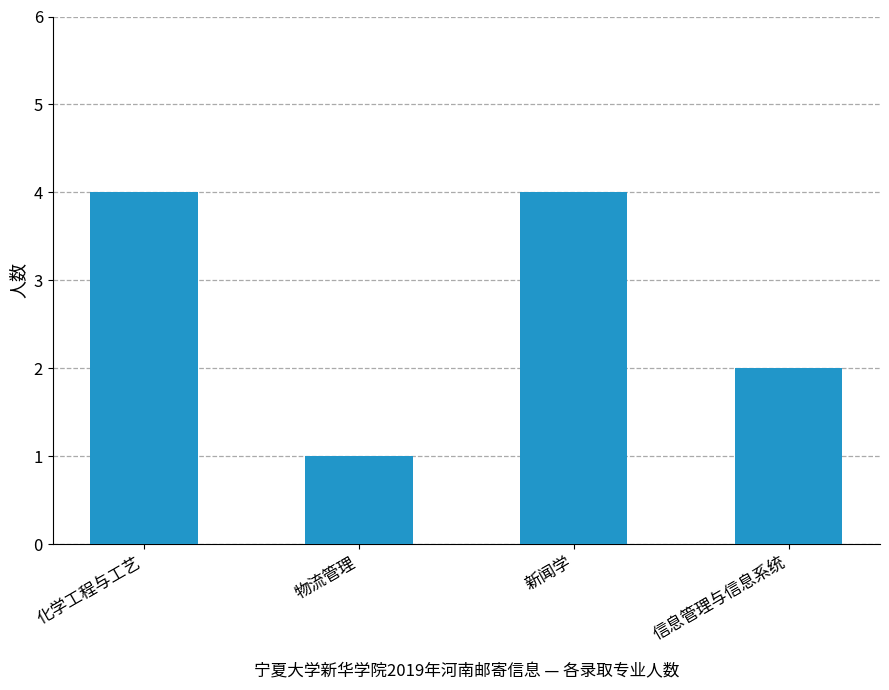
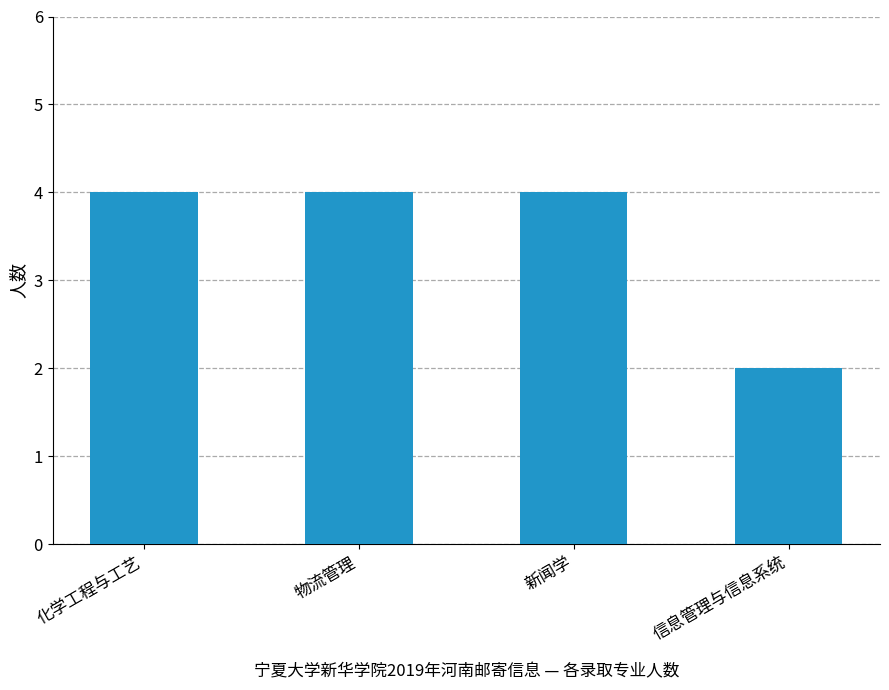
  {
    "化学工程与工艺": 4,
-   "物流管理": 1,
+   "物流管理": 4,
    "新闻学": 4,
    "信息管理与信息系统": 2
  }
